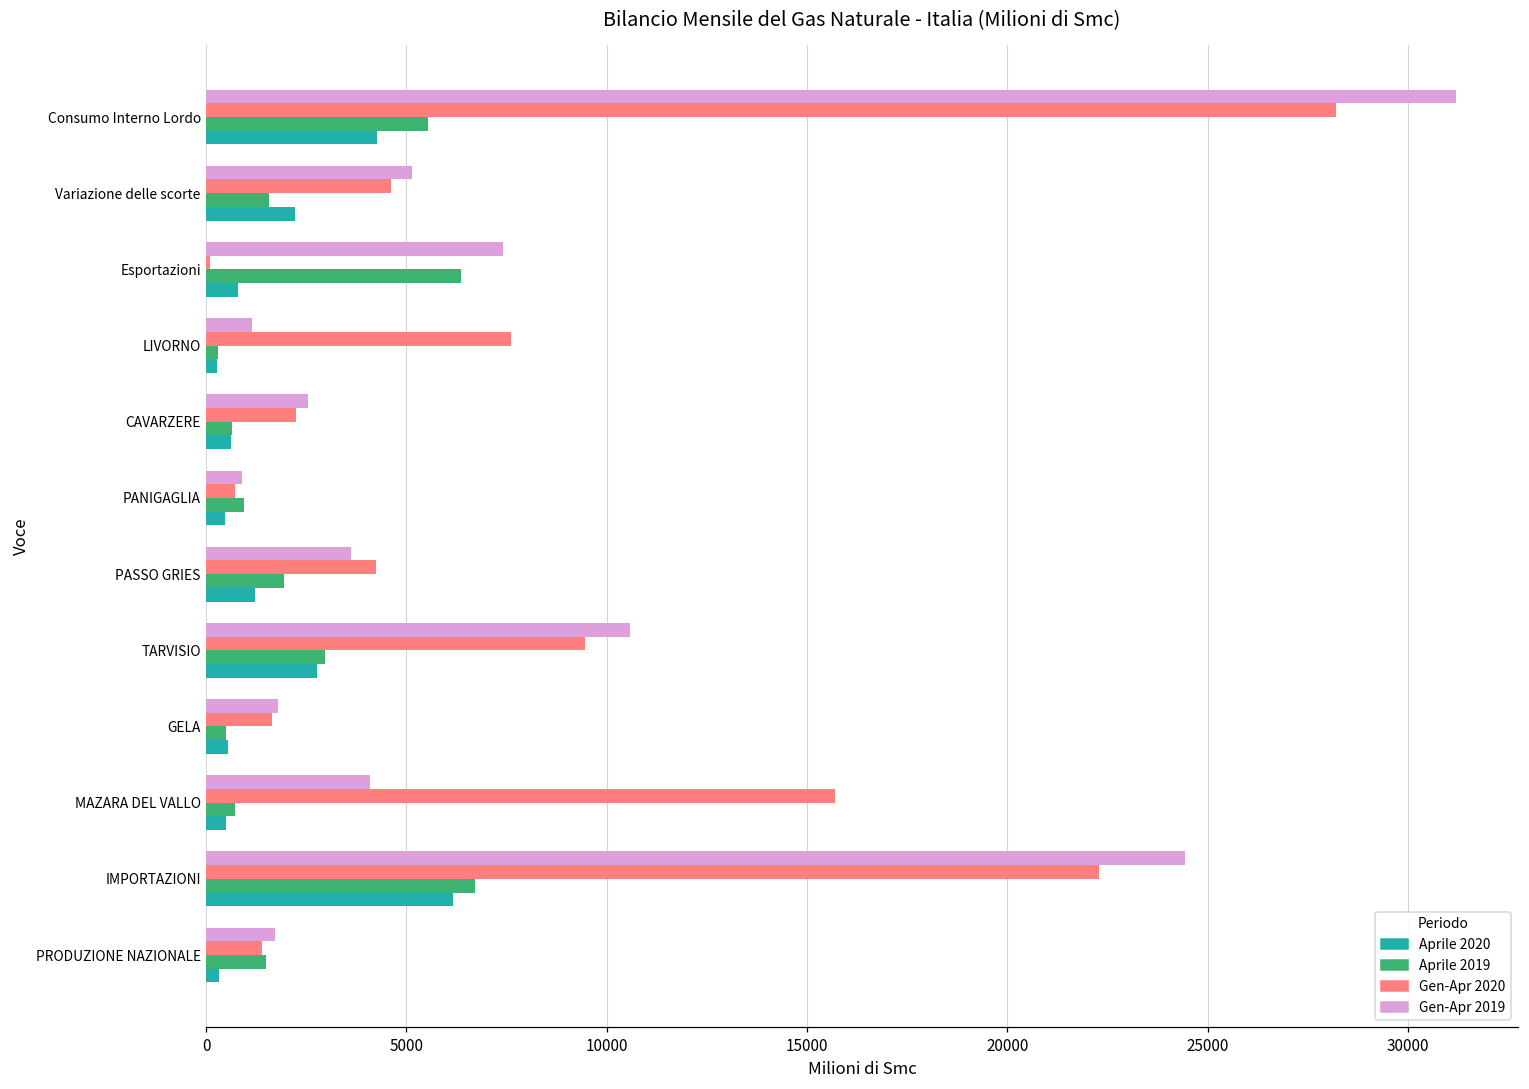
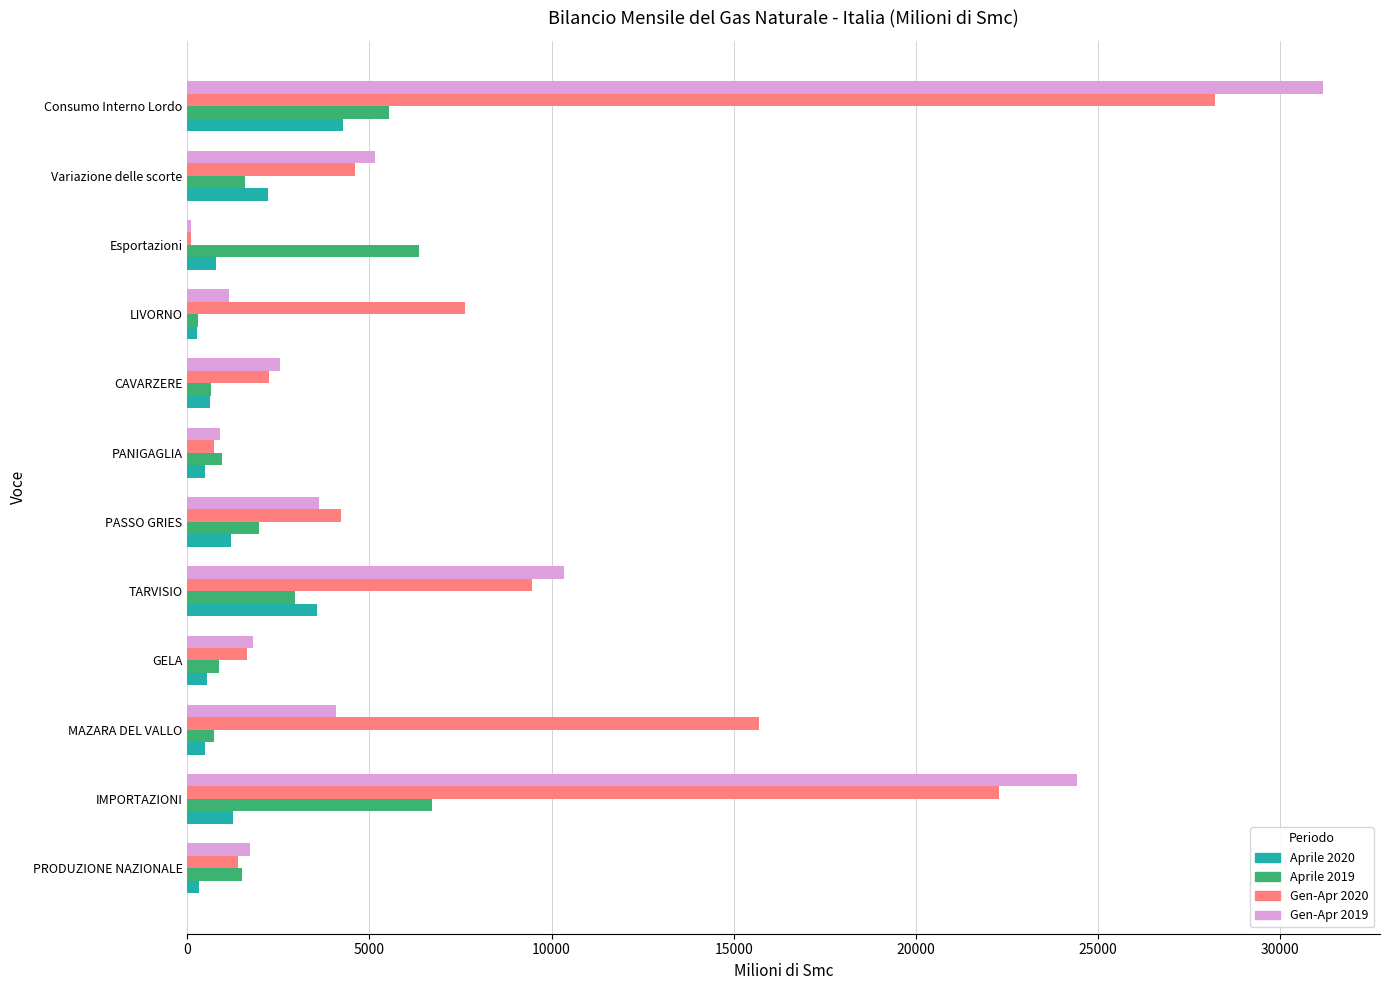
  {
    "Aprile 2020": {
      "Consumo Interno Lordo": 4300,
      "Variazione delle scorte": 2200,
      "Esportazioni": 800,
      "LIVORNO": 300,
      "CAVARZERE": 600,
      "PANIGAGLIA": 500,
      "PASSO GRIES": 1200,
-     "TARVISIO": 2800,
+     "TARVISIO": 3600,
      "GELA": 500,
      "MAZARA DEL VALLO": 500,
-     "IMPORTAZIONI": 6200,
+     "IMPORTAZIONI": 1300,
      "PRODUZIONE NAZIONALE": 300
    },
    "Aprile 2019": {
      "Consumo Interno Lordo": 5500,
      "Variazione delle scorte": 1600,
      "Esportazioni": 6400,
      "LIVORNO": 300,
      "CAVARZERE": 600,
      "PANIGAGLIA": 900,
      "PASSO GRIES": 2000,
      "TARVISIO": 3000,
-     "GELA": 500,
+     "GELA": 900,
      "MAZARA DEL VALLO": 700,
      "IMPORTAZIONI": 6700,
      "PRODUZIONE NAZIONALE": 1500
    },
    "Gen-Apr 2020": {
      "Consumo Interno Lordo": 28200,
      "Variazione delle scorte": 4600,
      "Esportazioni": 100,
      "LIVORNO": 7600,
      "CAVARZERE": 2200,
      "PANIGAGLIA": 700,
      "PASSO GRIES": 4200,
      "TARVISIO": 9500,
      "GELA": 1600,
      "MAZARA DEL VALLO": 15700,
      "IMPORTAZIONI": 22300,
      "PRODUZIONE NAZIONALE": 1400
    },
    "Gen-Apr 2019": {
      "Consumo Interno Lordo": 31200,
      "Variazione delle scorte": 5100,
-     "Esportazioni": 7400,
+     "Esportazioni": 100,
      "LIVORNO": 1100,
      "CAVARZERE": 2500,
      "PANIGAGLIA": 900,
      "PASSO GRIES": 3600,
-     "TARVISIO": 10600,
+     "TARVISIO": 10300,
      "GELA": 1800,
      "MAZARA DEL VALLO": 4100,
      "IMPORTAZIONI": 24400,
      "PRODUZIONE NAZIONALE": 1700
    }
  }
